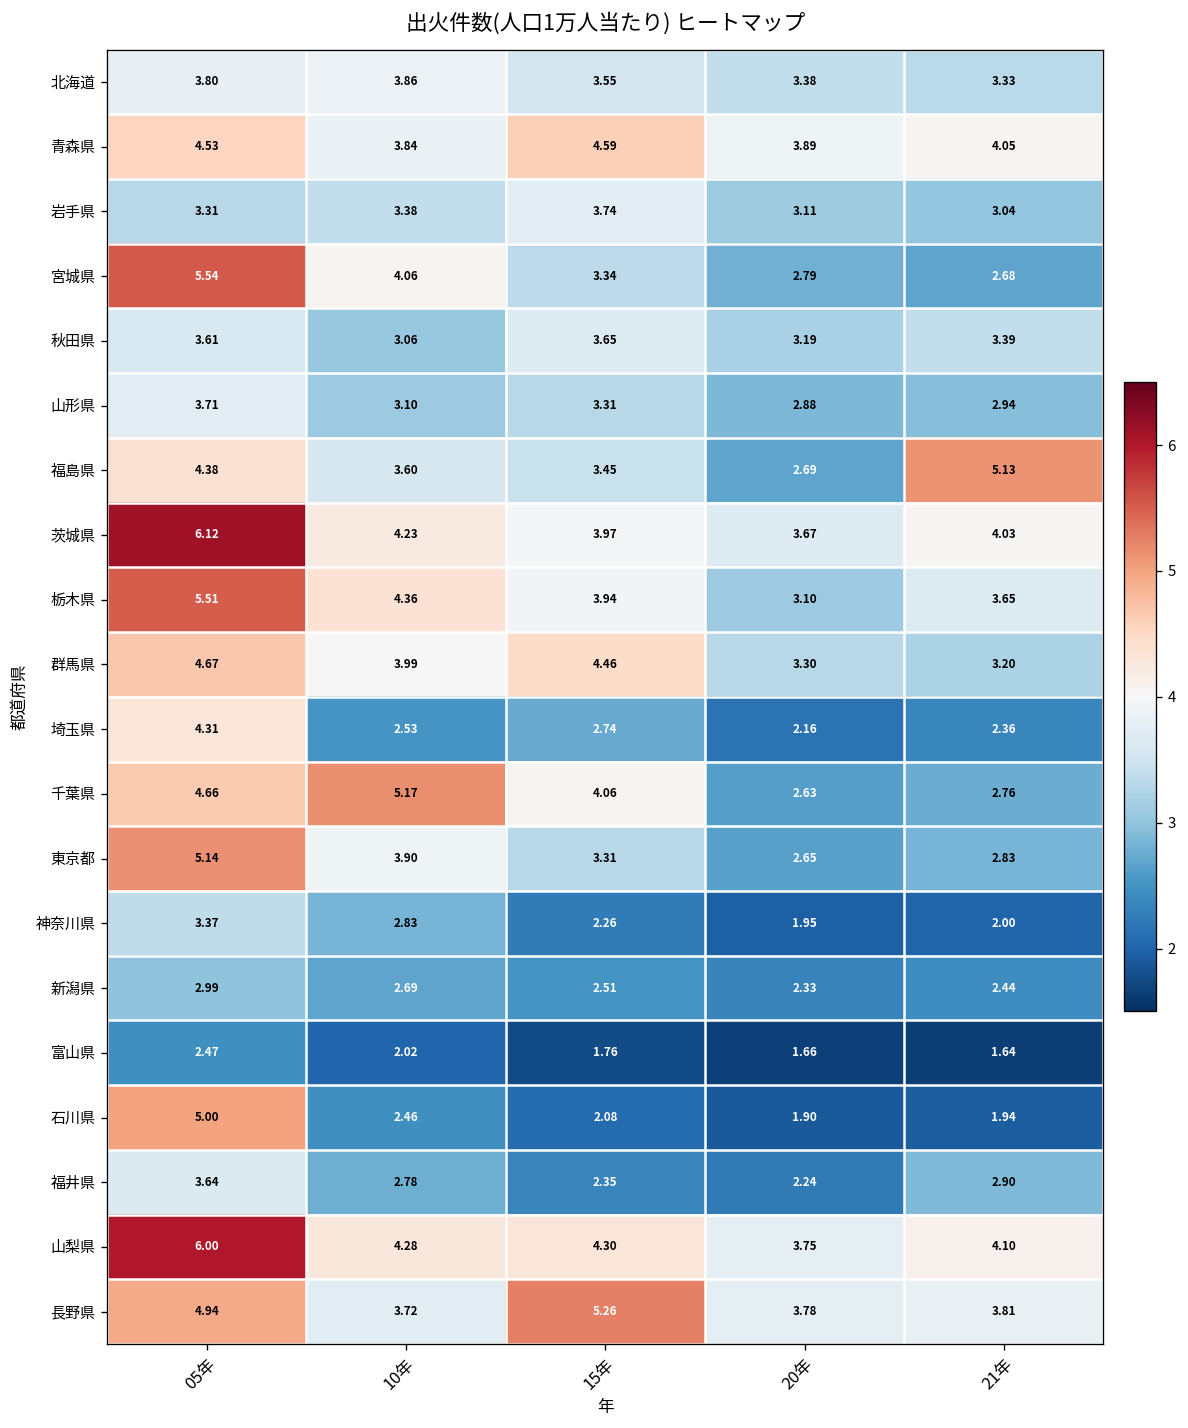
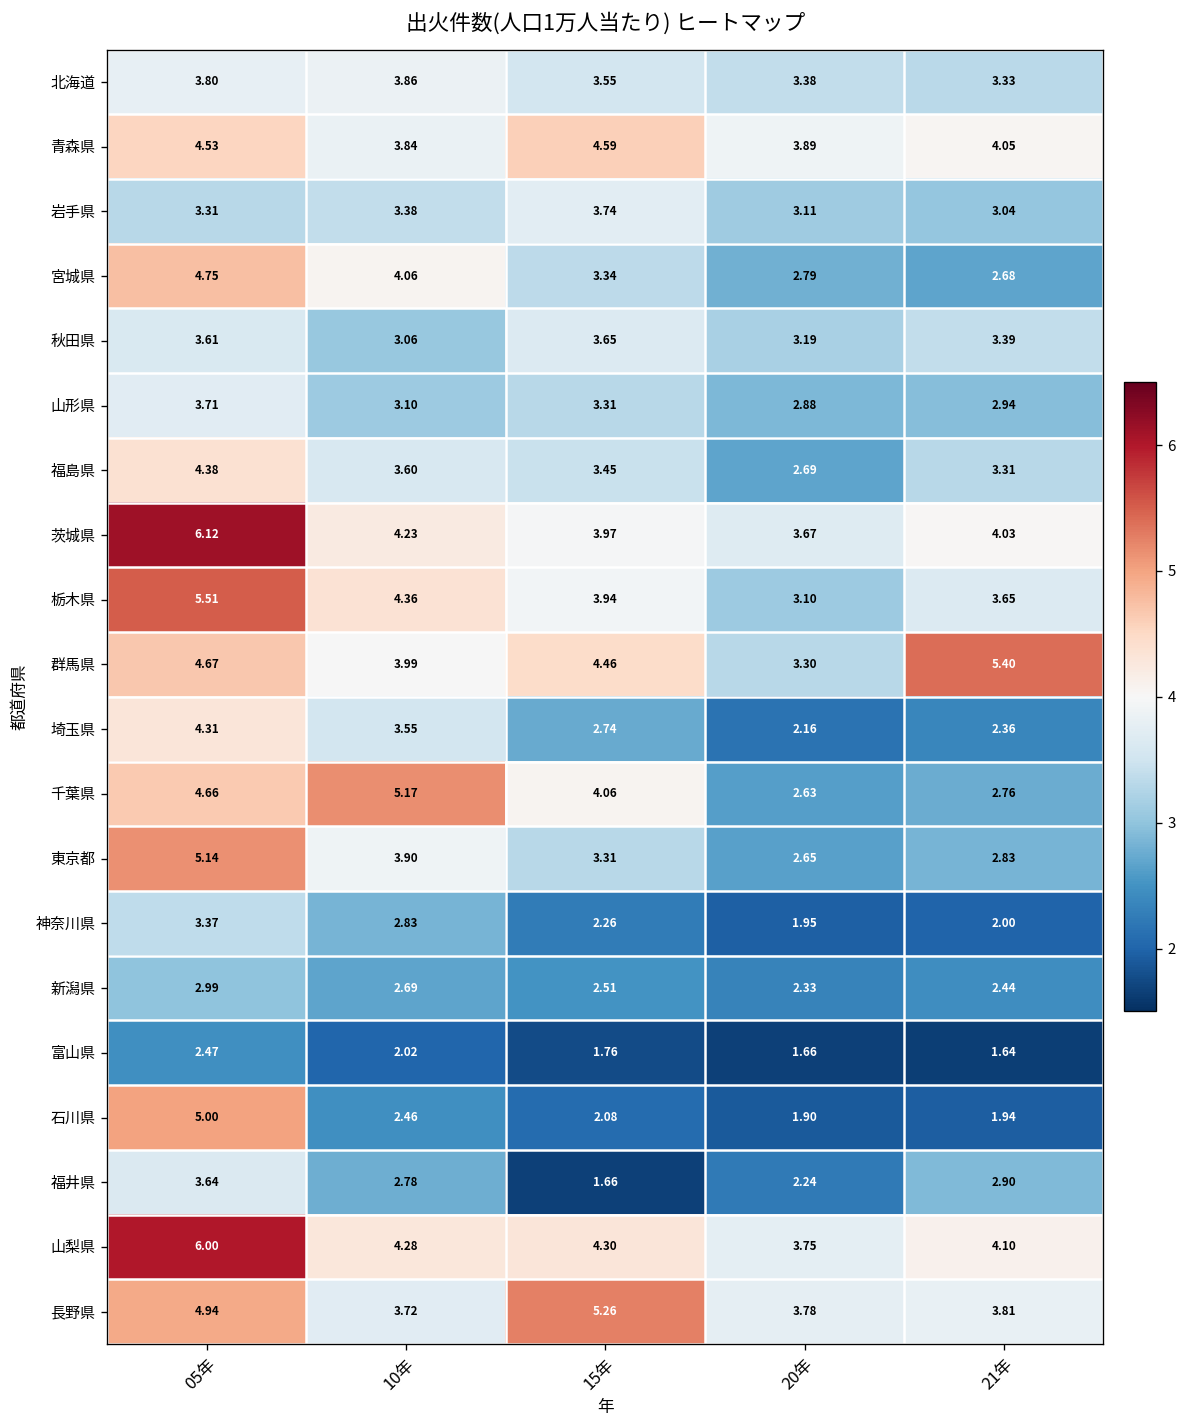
  {
    "北海道": {
      "05年": 3.80,
      "10年": 3.86,
      "15年": 3.55,
      "20年": 3.38,
      "21年": 3.33
    },
    "青森県": {
      "05年": 4.53,
      "10年": 3.84,
      "15年": 4.59,
      "20年": 3.89,
      "21年": 4.05
    },
    "岩手県": {
      "05年": 3.31,
      "10年": 3.38,
      "15年": 3.74,
      "20年": 3.11,
      "21年": 3.04
    },
    "宮城県": {
-     "05年": 5.54,
+     "05年": 4.75,
      "10年": 4.06,
      "15年": 3.34,
      "20年": 2.79,
      "21年": 2.68
    },
    "秋田県": {
      "05年": 3.61,
      "10年": 3.06,
      "15年": 3.65,
      "20年": 3.19,
      "21年": 3.39
    },
    "山形県": {
      "05年": 3.71,
      "10年": 3.10,
      "15年": 3.31,
      "20年": 2.88,
      "21年": 2.94
    },
    "福島県": {
      "05年": 4.38,
      "10年": 3.60,
      "15年": 3.45,
      "20年": 2.69,
-     "21年": 5.13
+     "21年": 3.31
    },
    "茨城県": {
      "05年": 6.12,
      "10年": 4.23,
      "15年": 3.97,
      "20年": 3.67,
      "21年": 4.03
    },
    "栃木県": {
      "05年": 5.51,
      "10年": 4.36,
      "15年": 3.94,
      "20年": 3.10,
      "21年": 3.65
    },
    "群馬県": {
      "05年": 4.67,
      "10年": 3.99,
      "15年": 4.46,
      "20年": 3.30,
-     "21年": 3.20
+     "21年": 5.40
    },
    "埼玉県": {
      "05年": 4.31,
-     "10年": 2.53,
+     "10年": 3.55,
      "15年": 2.74,
      "20年": 2.16,
      "21年": 2.36
    },
    "千葉県": {
      "05年": 4.66,
      "10年": 5.17,
      "15年": 4.06,
      "20年": 2.63,
      "21年": 2.76
    },
    "東京都": {
      "05年": 5.14,
      "10年": 3.90,
      "15年": 3.31,
      "20年": 2.65,
      "21年": 2.83
    },
    "神奈川県": {
      "05年": 3.37,
      "10年": 2.83,
      "15年": 2.26,
      "20年": 1.95,
      "21年": 2.00
    },
    "新潟県": {
      "05年": 2.99,
      "10年": 2.69,
      "15年": 2.51,
      "20年": 2.33,
      "21年": 2.44
    },
    "富山県": {
      "05年": 2.47,
      "10年": 2.02,
      "15年": 1.76,
      "20年": 1.66,
      "21年": 1.64
    },
    "石川県": {
      "05年": 5.00,
      "10年": 2.46,
      "15年": 2.08,
      "20年": 1.90,
      "21年": 1.94
    },
    "福井県": {
      "05年": 3.64,
      "10年": 2.78,
-     "15年": 2.35,
+     "15年": 1.66,
      "20年": 2.24,
      "21年": 2.90
    },
    "山梨県": {
      "05年": 6.00,
      "10年": 4.28,
      "15年": 4.30,
      "20年": 3.75,
      "21年": 4.10
    },
    "長野県": {
      "05年": 4.94,
      "10年": 3.72,
      "15年": 5.26,
      "20年": 3.78,
      "21年": 3.81
    }
  }
